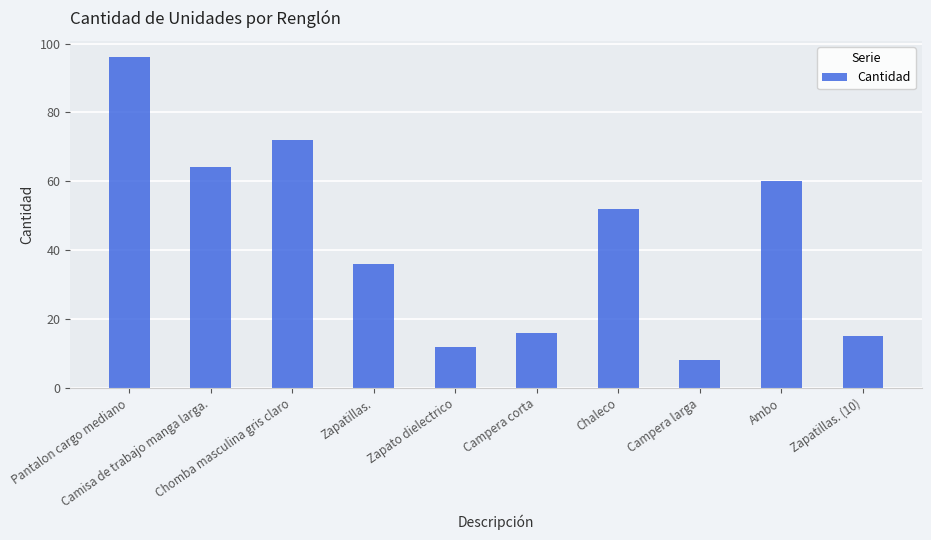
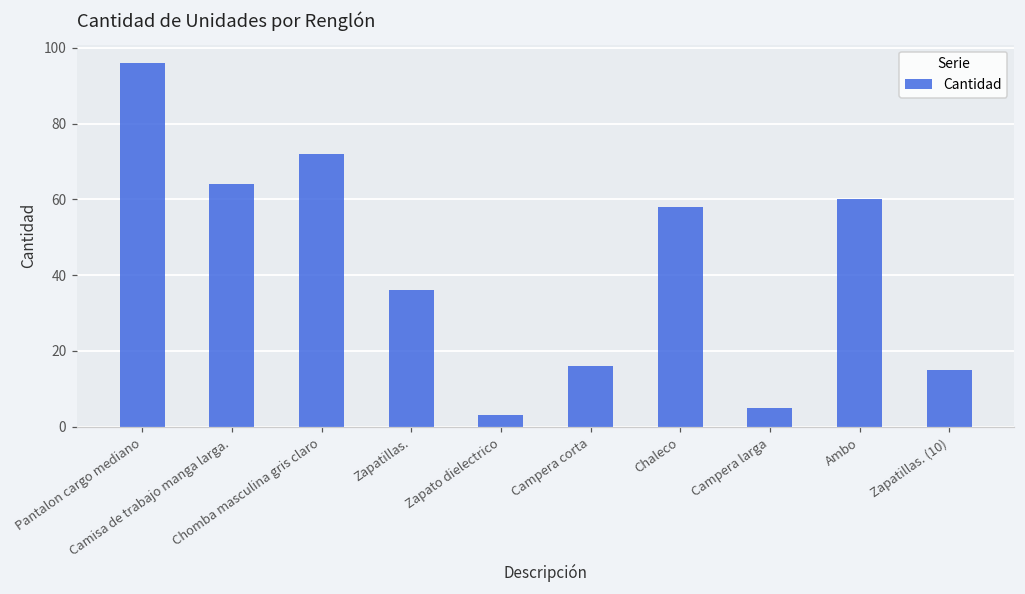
  {
    "Pantalon cargo mediano": 96,
    "Camisa de trabajo manga larga.": 64,
    "Chomba masculina gris claro": 72,
    "Zapatillas.": 36,
-   "Zapato dielectrico": 12,
+   "Zapato dielectrico": 3,
    "Campera corta": 16,
-   "Chaleco": 52,
-   "Campera larga": 8,
+   "Chaleco": 58,
+   "Campera larga": 5,
    "Ambo": 60,
    "Zapatillas. (10)": 15
  }
